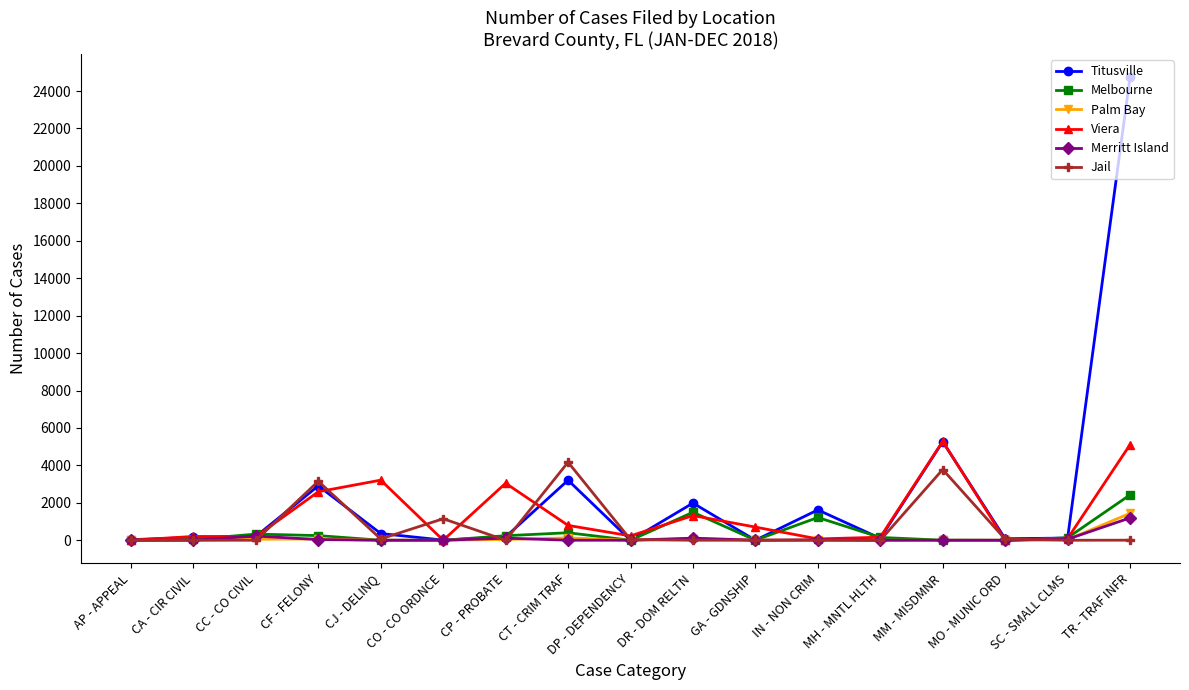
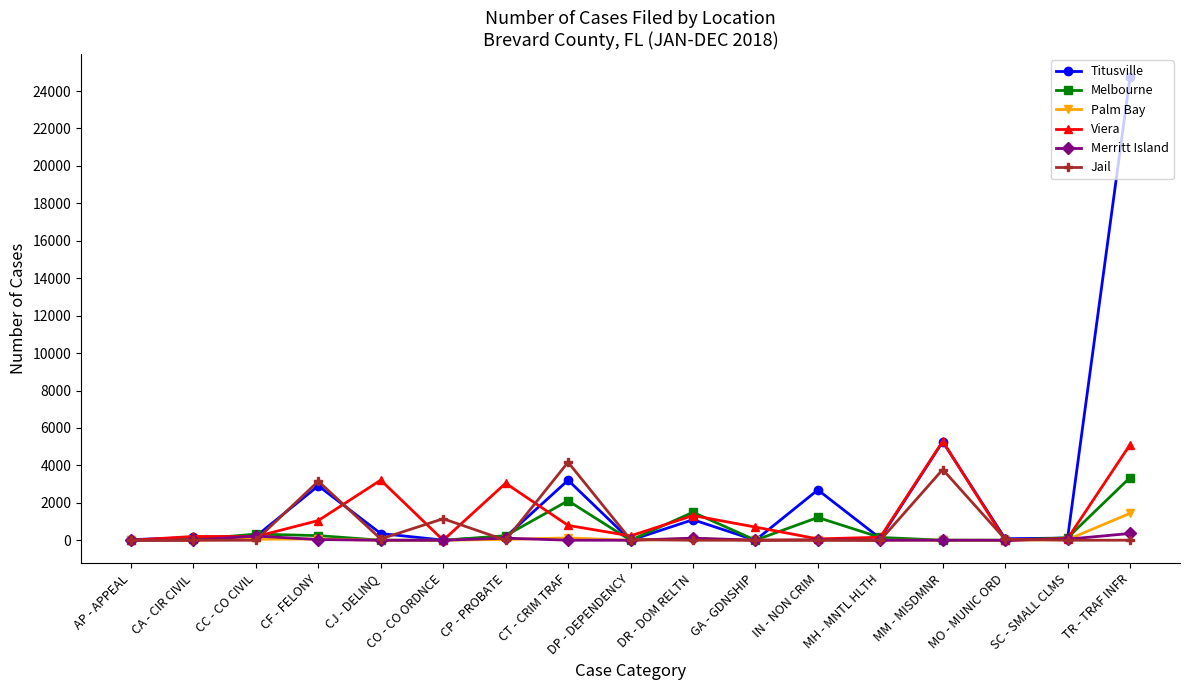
  {
    "Titusville": {
      "CF - FELONY": 2900,
      "CJ - DELINQ": 400,
      "CT - CRIM TRAF": 3200,
-     "DR - DOM RELTN": 2000,
-     "IN - NON CRIM": 1600
+     "DR - DOM RELTN": 1100,
+     "IN - NON CRIM": 2700
    },
    "Melbourne": {
      "CF - FELONY": 200,
-     "CT - CRIM TRAF": 400,
+     "CT - CRIM TRAF": 2100,
      "DR - DOM RELTN": 1500,
      "IN - NON CRIM": 1200,
-     "TR - TRAF INFR": 2400
+     "TR - TRAF INFR": 3400
    },
    "Palm Bay": {
      "TR - TRAF INFR": 1400
    },
    "Viera": {
-     "CF - FELONY": 2600,
+     "CF - FELONY": 1100,
      "CJ - DELINQ": 3200,
      "CP - PROBATE": 3000,
      "CT - CRIM TRAF": 800,
      "DP - DEPENDENCY": 200,
      "DR - DOM RELTN": 1300,
      "GA - GDNSHIP": 700,
      "TR - TRAF INFR": 5100
    },
    "Merritt Island": {
-     "TR - TRAF INFR": 1200
+     "TR - TRAF INFR": 400
    },
    "Jail": {
      "CF - FELONY": 3200,
      "CO - CO ORDNCE": 1100,
      "CT - CRIM TRAF": 4200,
      "MM - MISDMNR": 3800,
      "TR - TRAF INFR": 0
    }
  }
